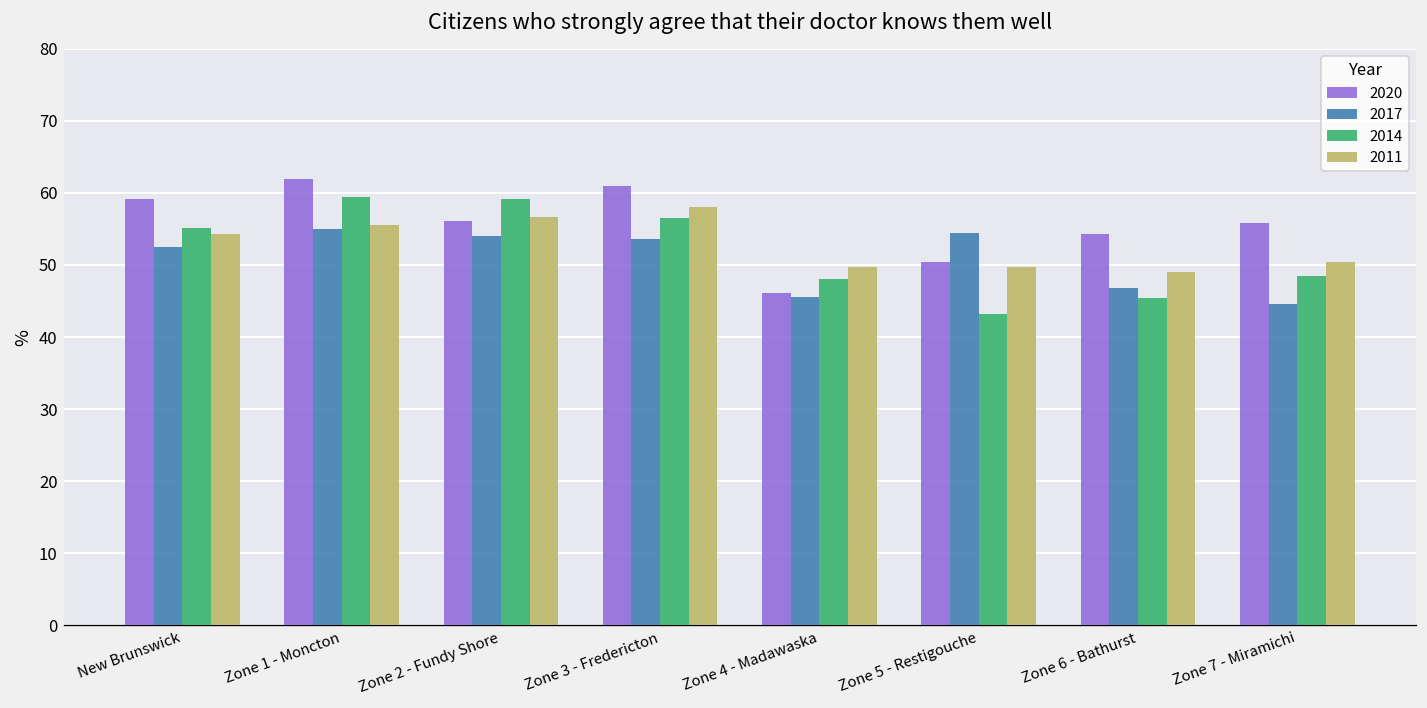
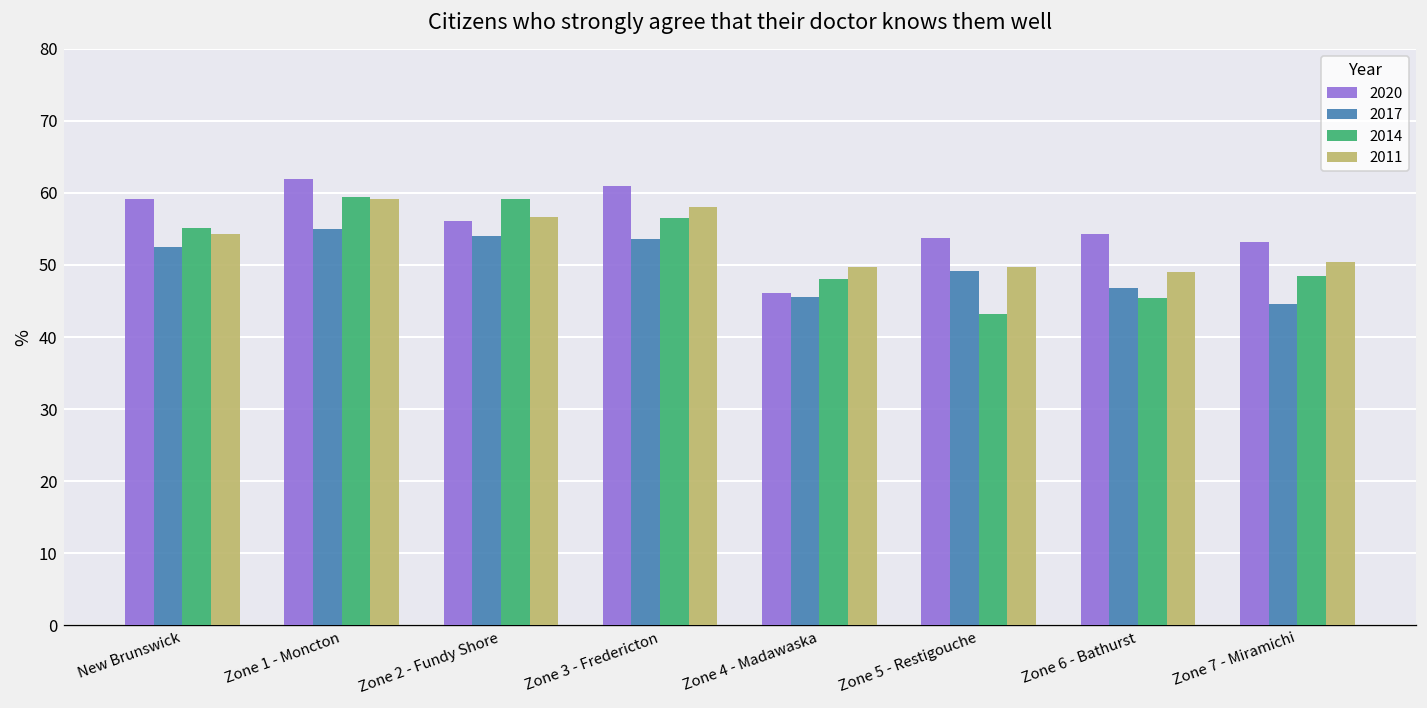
  {
    "2020": {
      "New Brunswick": 59,
      "Zone 1 - Moncton": 62,
      "Zone 2 - Fundy Shore": 56,
      "Zone 3 - Fredericton": 61,
      "Zone 4 - Madawaska": 46,
-     "Zone 5 - Restigouche": 50,
+     "Zone 5 - Restigouche": 54,
      "Zone 6 - Bathurst": 54,
-     "Zone 7 - Miramichi": 56
+     "Zone 7 - Miramichi": 53
    },
    "2017": {
      "New Brunswick": 52,
      "Zone 1 - Moncton": 55,
      "Zone 2 - Fundy Shore": 54,
      "Zone 3 - Fredericton": 54,
      "Zone 4 - Madawaska": 46,
-     "Zone 5 - Restigouche": 54,
+     "Zone 5 - Restigouche": 49,
      "Zone 6 - Bathurst": 47,
      "Zone 7 - Miramichi": 45
    },
    "2014": {
      "New Brunswick": 55,
      "Zone 1 - Moncton": 59,
      "Zone 2 - Fundy Shore": 59,
      "Zone 3 - Fredericton": 56,
      "Zone 4 - Madawaska": 48,
      "Zone 5 - Restigouche": 43,
      "Zone 6 - Bathurst": 45,
      "Zone 7 - Miramichi": 48
    },
    "2011": {
      "New Brunswick": 54,
-     "Zone 1 - Moncton": 56,
+     "Zone 1 - Moncton": 59,
      "Zone 2 - Fundy Shore": 57,
      "Zone 3 - Fredericton": 58,
      "Zone 4 - Madawaska": 50,
      "Zone 5 - Restigouche": 50,
      "Zone 6 - Bathurst": 49,
      "Zone 7 - Miramichi": 50
    }
  }
